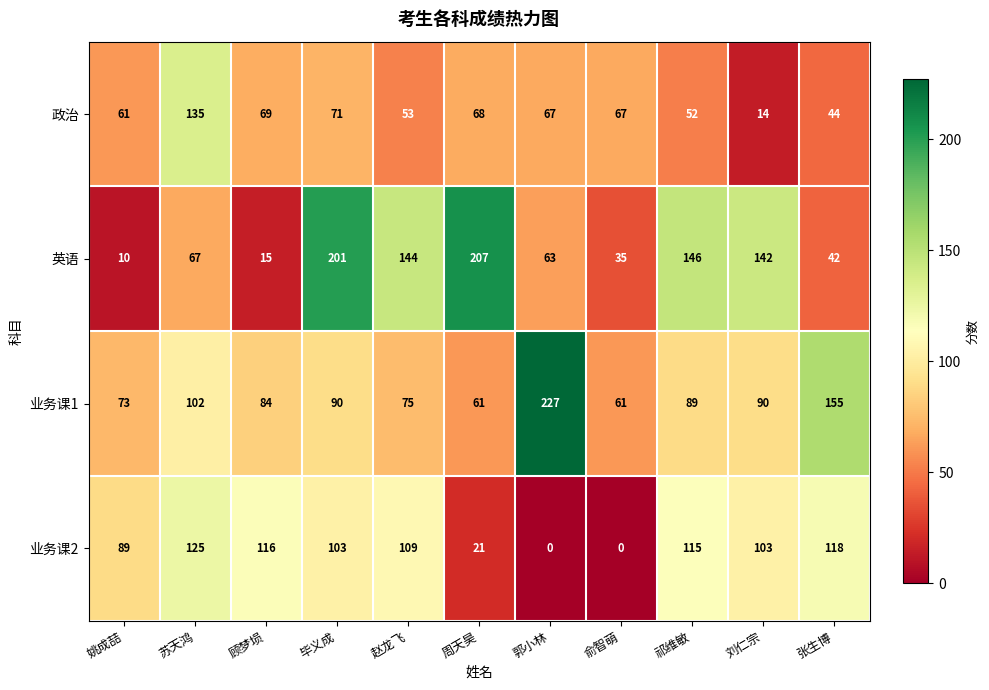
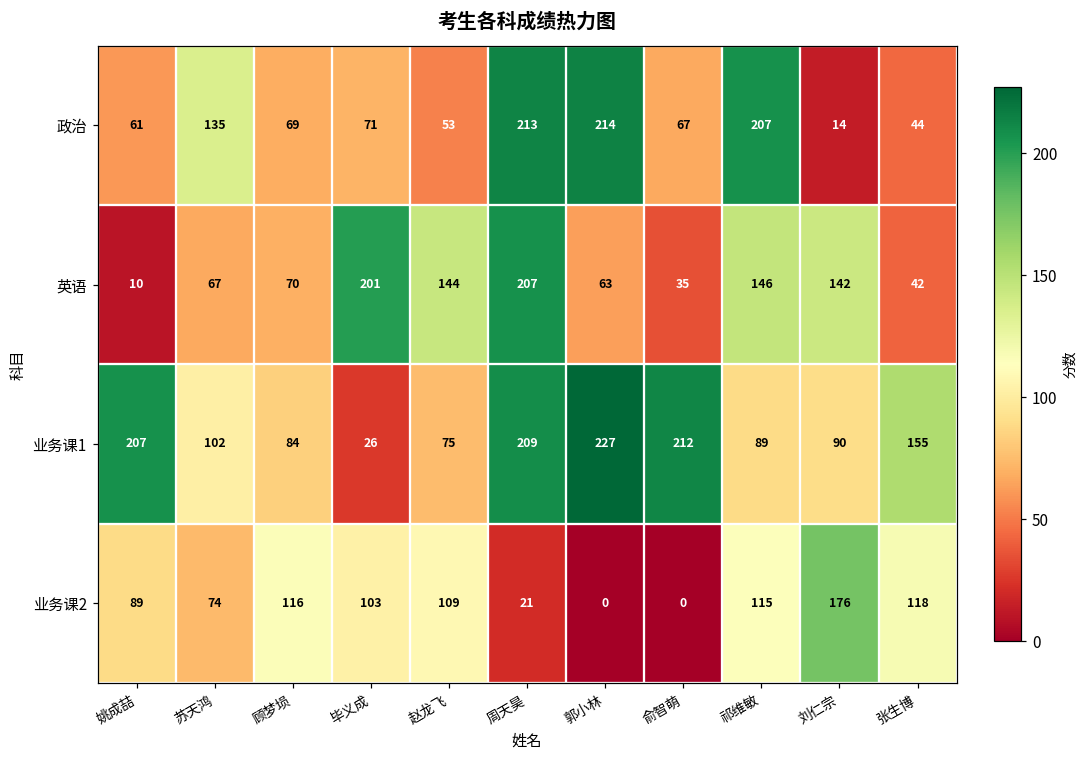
  {
    "政治": {
      "姚成喆": 61,
      "苏天鸿": 135,
      "顾梦埙": 69,
      "毕义成": 71,
      "赵龙飞": 53,
-     "周天昊": 68,
-     "郭小林": 67,
+     "周天昊": 213,
+     "郭小林": 214,
      "俞智萌": 67,
-     "祁维敏": 52,
+     "祁维敏": 207,
      "刘仁宗": 14,
      "张生博": 44
    },
    "英语": {
      "姚成喆": 10,
      "苏天鸿": 67,
-     "顾梦埙": 15,
+     "顾梦埙": 70,
      "毕义成": 201,
      "赵龙飞": 144,
      "周天昊": 207,
      "郭小林": 63,
      "俞智萌": 35,
      "祁维敏": 146,
      "刘仁宗": 142,
      "张生博": 42
    },
    "业务课1": {
-     "姚成喆": 73,
+     "姚成喆": 207,
      "苏天鸿": 102,
      "顾梦埙": 84,
-     "毕义成": 90,
+     "毕义成": 26,
      "赵龙飞": 75,
-     "周天昊": 61,
+     "周天昊": 209,
      "郭小林": 227,
-     "俞智萌": 61,
+     "俞智萌": 212,
      "祁维敏": 89,
      "刘仁宗": 90,
      "张生博": 155
    },
    "业务课2": {
      "姚成喆": 89,
-     "苏天鸿": 125,
+     "苏天鸿": 74,
      "顾梦埙": 116,
      "毕义成": 103,
      "赵龙飞": 109,
      "周天昊": 21,
      "郭小林": 0,
      "俞智萌": 0,
      "祁维敏": 115,
-     "刘仁宗": 103,
+     "刘仁宗": 176,
      "张生博": 118
    }
  }
